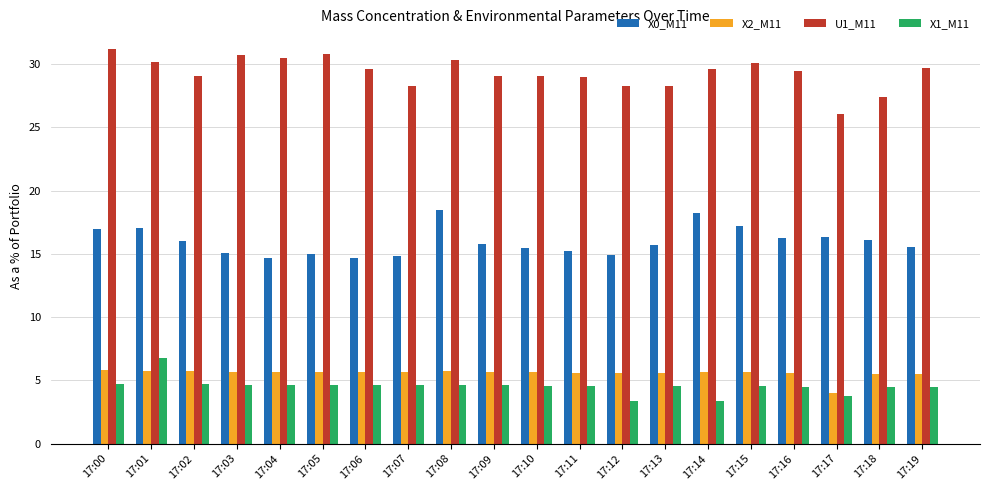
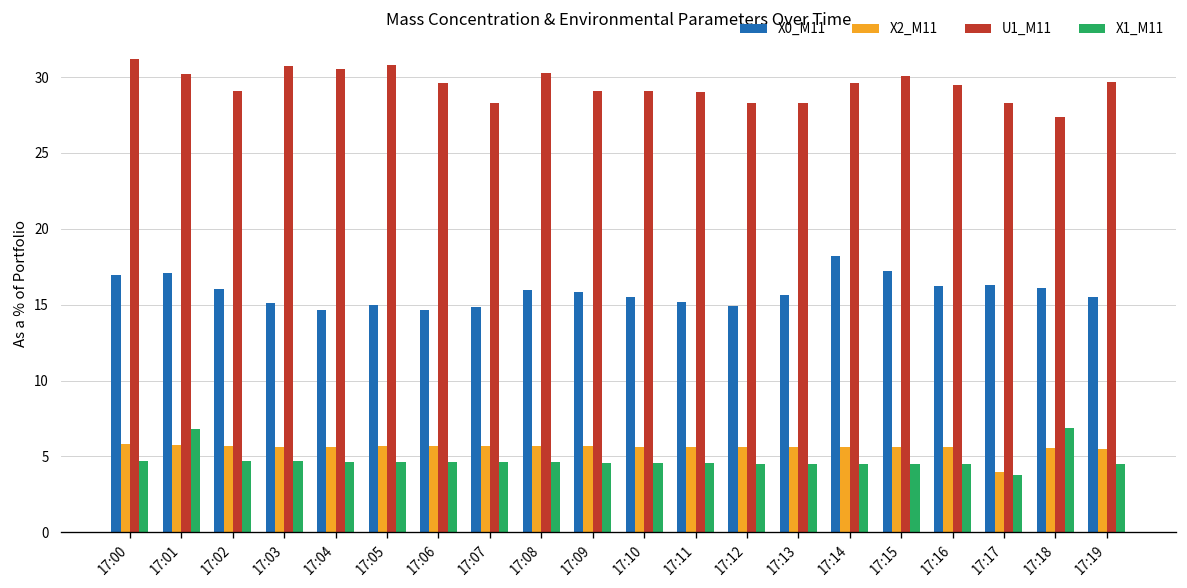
  {
    "X0_M11": {
      "17:00": 17.0,
      "17:01": 17.1,
      "17:02": 16.1,
      "17:03": 15.1,
      "17:04": 14.7,
      "17:05": 15.0,
      "17:06": 14.7,
      "17:07": 14.8,
-     "17:08": 18.5,
+     "17:08": 16.0,
      "17:09": 15.8,
      "17:10": 15.5,
      "17:11": 15.2,
      "17:12": 14.9,
      "17:13": 15.7,
      "17:14": 18.2,
      "17:15": 17.2,
      "17:16": 16.3,
      "17:17": 16.3,
      "17:18": 16.1,
      "17:19": 15.5
    },
    "X2_M11": {
      "17:00": 5.8,
      "17:01": 5.7,
      "17:02": 5.7,
      "17:03": 5.6,
      "17:04": 5.6,
      "17:05": 5.7,
      "17:06": 5.7,
      "17:07": 5.7,
      "17:08": 5.7,
      "17:09": 5.7,
      "17:10": 5.6,
      "17:11": 5.6,
      "17:12": 5.6,
      "17:13": 5.6,
      "17:14": 5.7,
      "17:15": 5.7,
      "17:16": 5.6,
      "17:17": 4.0,
      "17:18": 5.5,
      "17:19": 5.5
    },
    "U1_M11": {
      "17:00": 31.2,
      "17:01": 30.2,
      "17:02": 29.1,
      "17:03": 30.7,
      "17:04": 30.5,
      "17:05": 30.8,
      "17:06": 29.6,
      "17:07": 28.3,
      "17:08": 30.3,
      "17:09": 29.1,
      "17:10": 29.1,
      "17:11": 29.0,
      "17:12": 28.3,
      "17:13": 28.3,
      "17:14": 29.6,
      "17:15": 30.1,
      "17:16": 29.5,
-     "17:17": 26.1,
+     "17:17": 28.3,
      "17:18": 27.4,
      "17:19": 29.7
    },
    "X1_M11": {
      "17:00": 4.7,
      "17:01": 6.8,
      "17:02": 4.7,
      "17:03": 4.7,
      "17:04": 4.7,
      "17:05": 4.7,
      "17:06": 4.7,
      "17:07": 4.6,
      "17:08": 4.6,
      "17:09": 4.6,
      "17:10": 4.6,
      "17:11": 4.5,
-     "17:12": 3.4,
+     "17:12": 4.5,
      "17:13": 4.5,
-     "17:14": 3.4,
+     "17:14": 4.5,
      "17:15": 4.5,
      "17:16": 4.5,
      "17:17": 3.8,
-     "17:18": 4.5,
+     "17:18": 6.9,
      "17:19": 4.5
    }
  }
